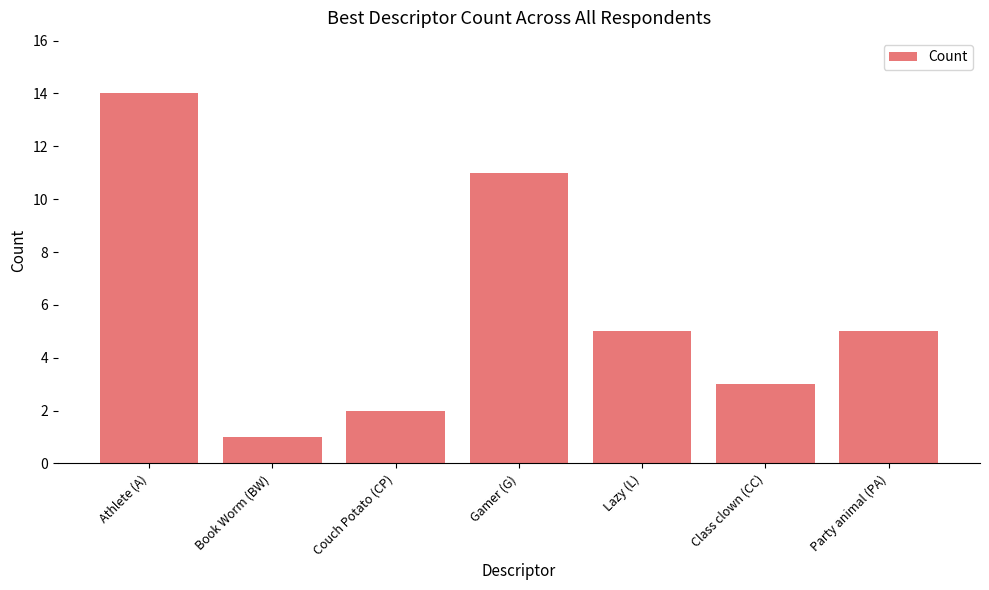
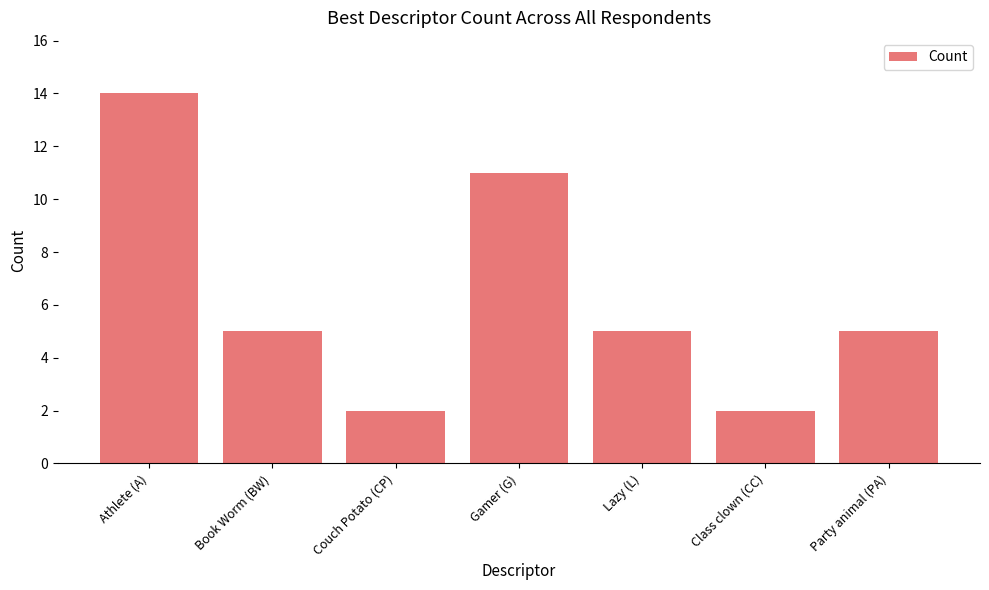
  {
    "Athlete (A)": 14,
-   "Book Worm (BW)": 1,
+   "Book Worm (BW)": 5,
    "Couch Potato (CP)": 2,
    "Gamer (G)": 11,
    "Lazy (L)": 5,
-   "Class clown (CC)": 3,
+   "Class clown (CC)": 2,
    "Party animal (PA)": 5
  }
